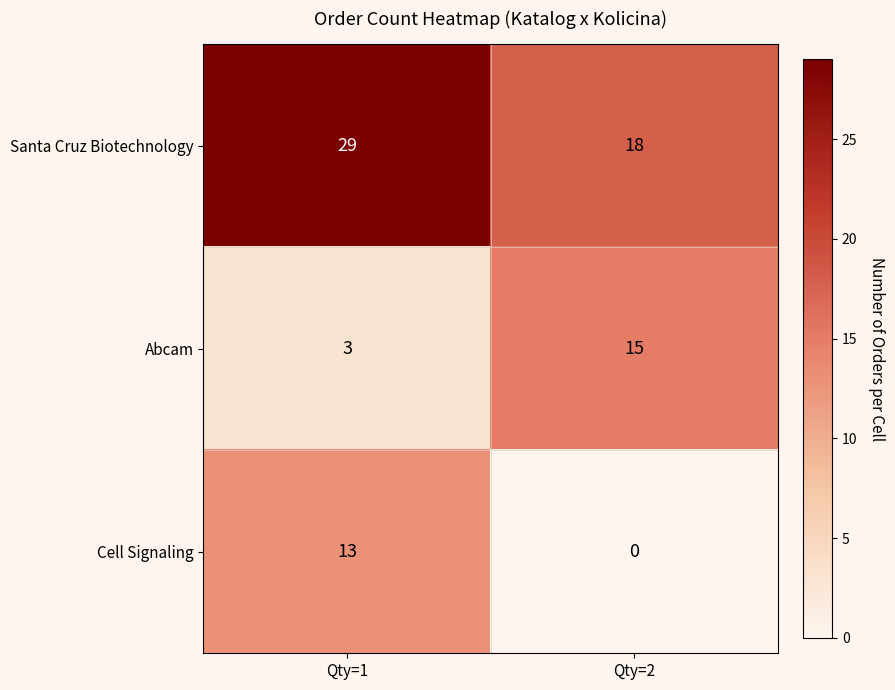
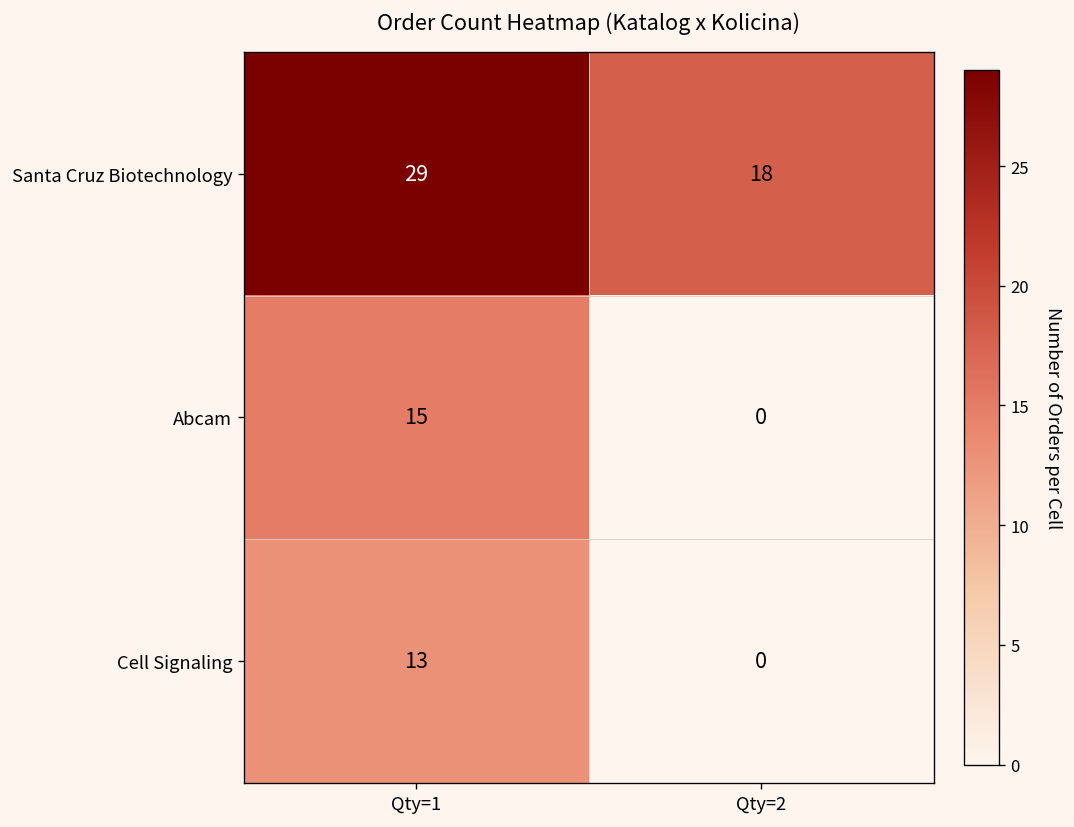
  {
    "Santa Cruz Biotechnology": {
      "Qty=1": 29,
      "Qty=2": 18
    },
    "Abcam": {
-     "Qty=1": 3,
-     "Qty=2": 15
+     "Qty=1": 15,
+     "Qty=2": 0
    },
    "Cell Signaling": {
      "Qty=1": 13,
      "Qty=2": 0
    }
  }
